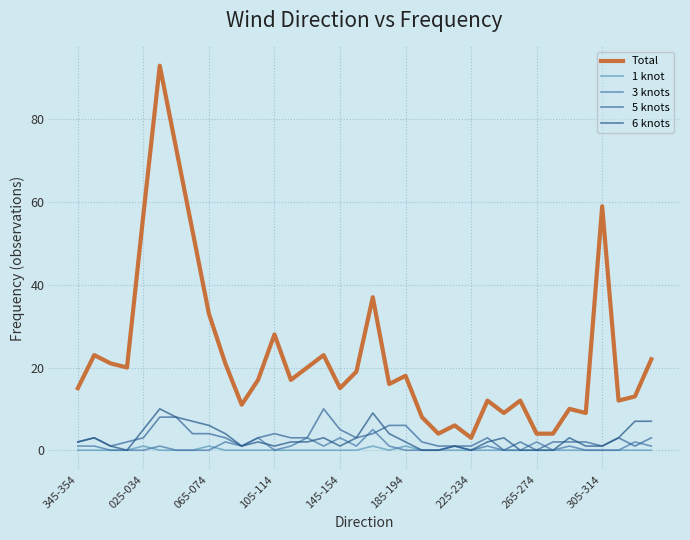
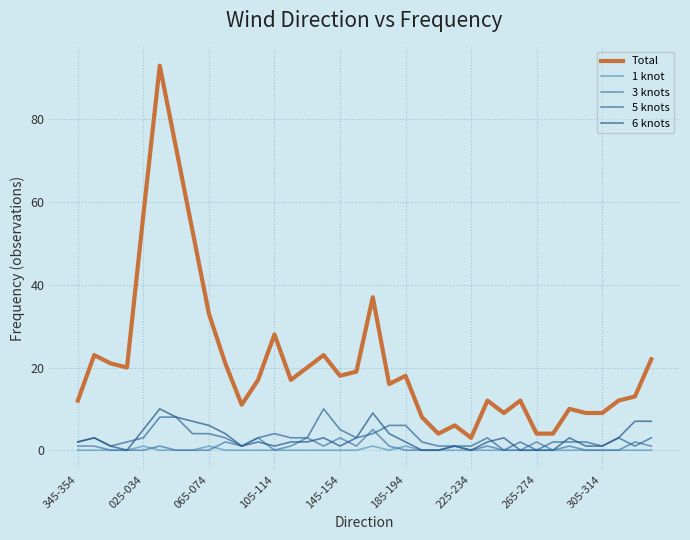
  {
    "Total": {
-     "345-354": 15,
+     "345-354": 12,
      "025-034": 57,
      "065-074": 33,
      "105-114": 28,
-     "145-154": 15,
+     "145-154": 18,
      "185-194": 18,
      "225-234": 3,
      "265-274": 4,
-     "305-314": 59
+     "305-314": 9
    }
  }
